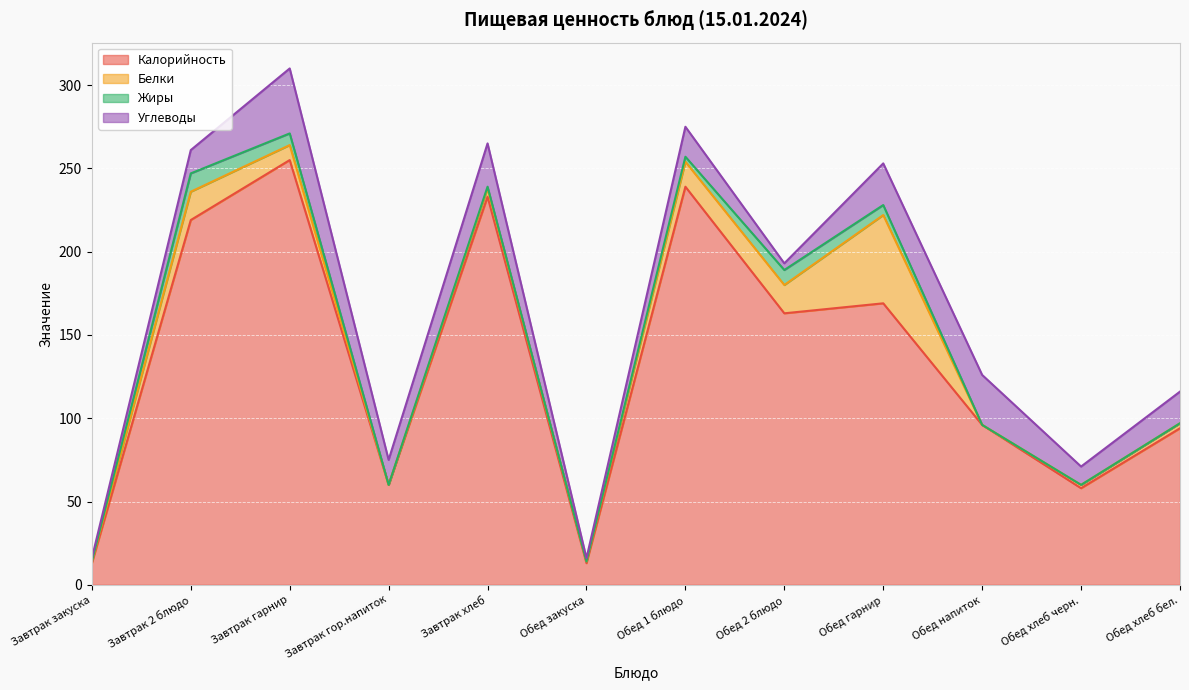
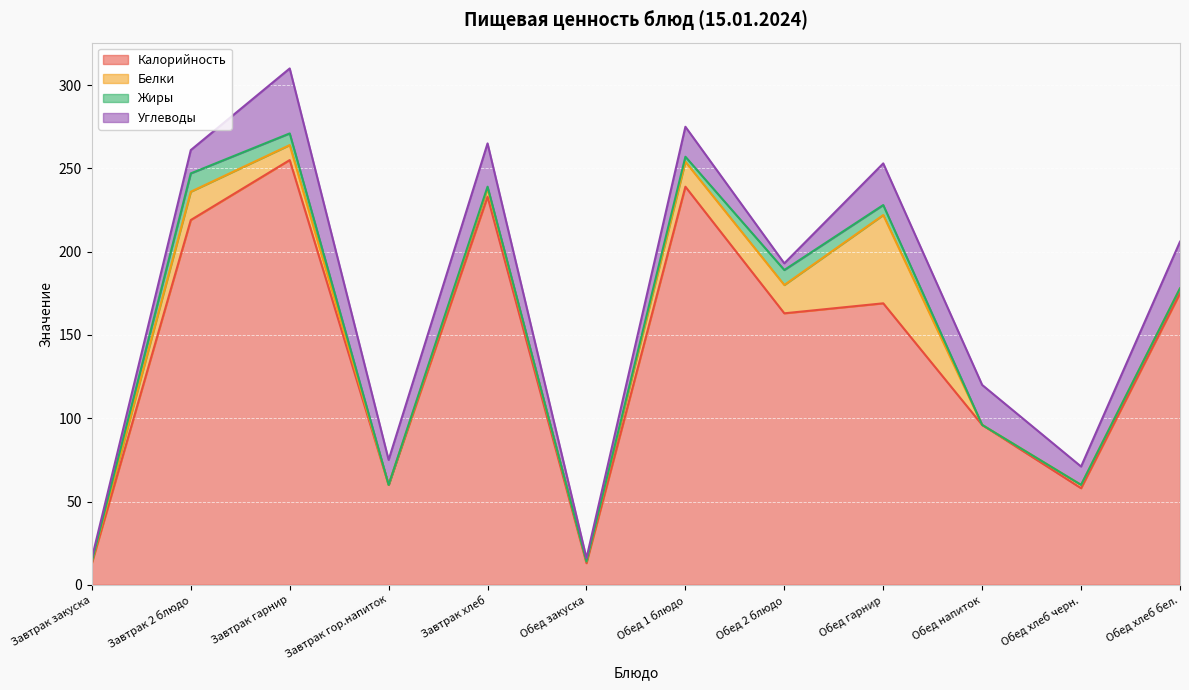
  {
    "Калорийность": {
      "Завтрак 2 блюдо": 219,
      "Завтрак гарнир": 255,
      "Завтрак хлеб": 233,
      "Обед 1 блюдо": 239,
      "Обед 2 блюдо": 163,
      "Обед гарнир": 169,
      "Обед хлеб черн.": 58,
-     "Обед хлеб бел.": 94
+     "Обед хлеб бел.": 175
    },
    "Белки": {
      "Завтрак 2 блюдо": 17,
      "Завтрак гарнир": 9,
      "Обед 1 блюдо": 15,
      "Обед 2 блюдо": 17,
      "Обед гарнир": 53
    },
    "Жиры": {
      "Завтрак 2 блюдо": 11,
      "Завтрак гарнир": 7,
      "Обед 1 блюдо": 3,
      "Обед 2 блюдо": 9,
      "Обед гарнир": 6
    },
    "Углеводы": {
      "Завтрак закуска": 2,
      "Завтрак 2 блюдо": 14,
      "Завтрак гарнир": 39,
      "Завтрак гор.напиток": 15,
      "Завтрак хлеб": 26,
      "Обед закуска": 2,
      "Обед 1 блюдо": 18,
      "Обед 2 блюдо": 4,
      "Обед гарнир": 25,
-     "Обед напиток": 30,
+     "Обед напиток": 24,
      "Обед хлеб черн.": 11,
-     "Обед хлеб бел.": 19
+     "Обед хлеб бел.": 28
    }
  }
